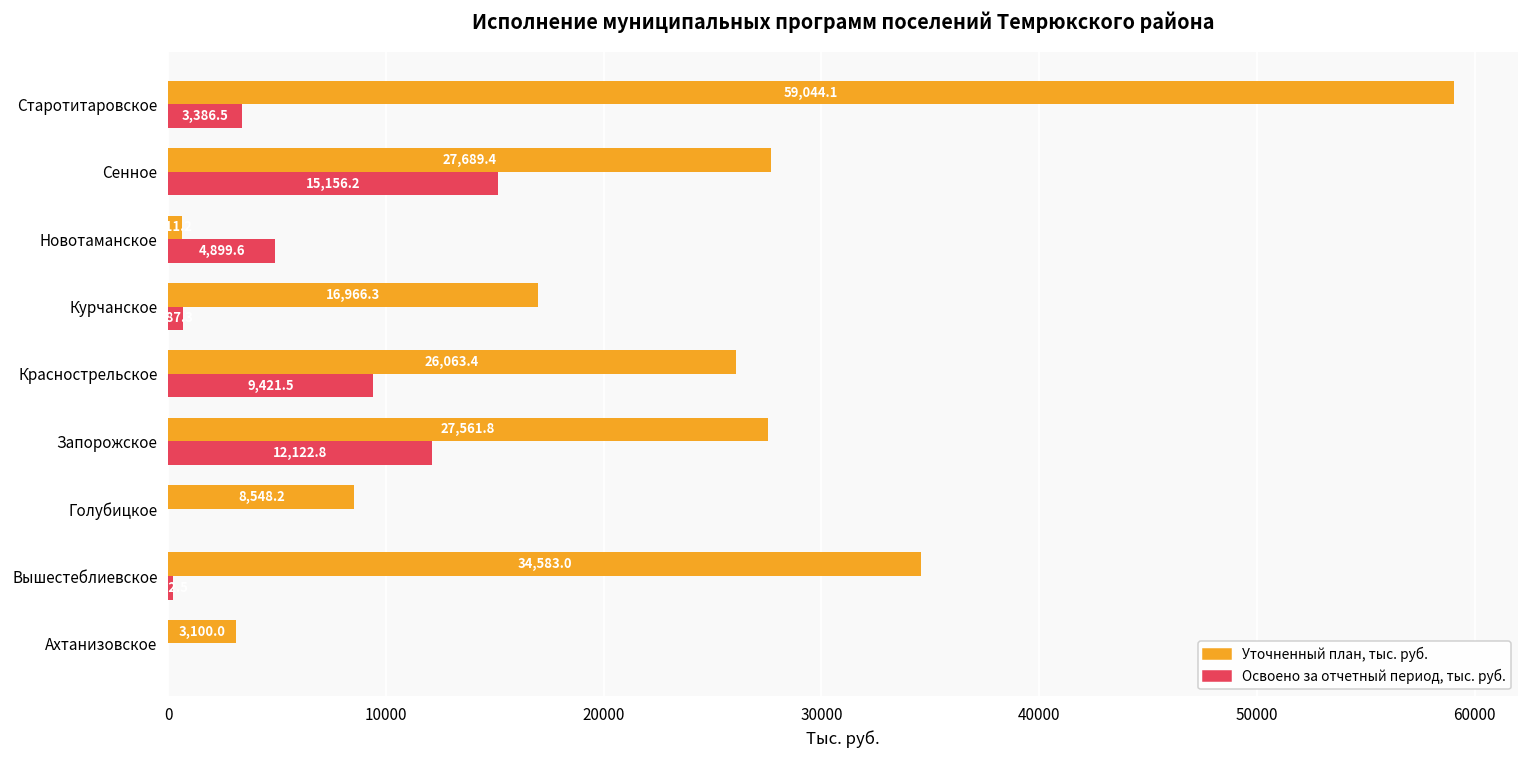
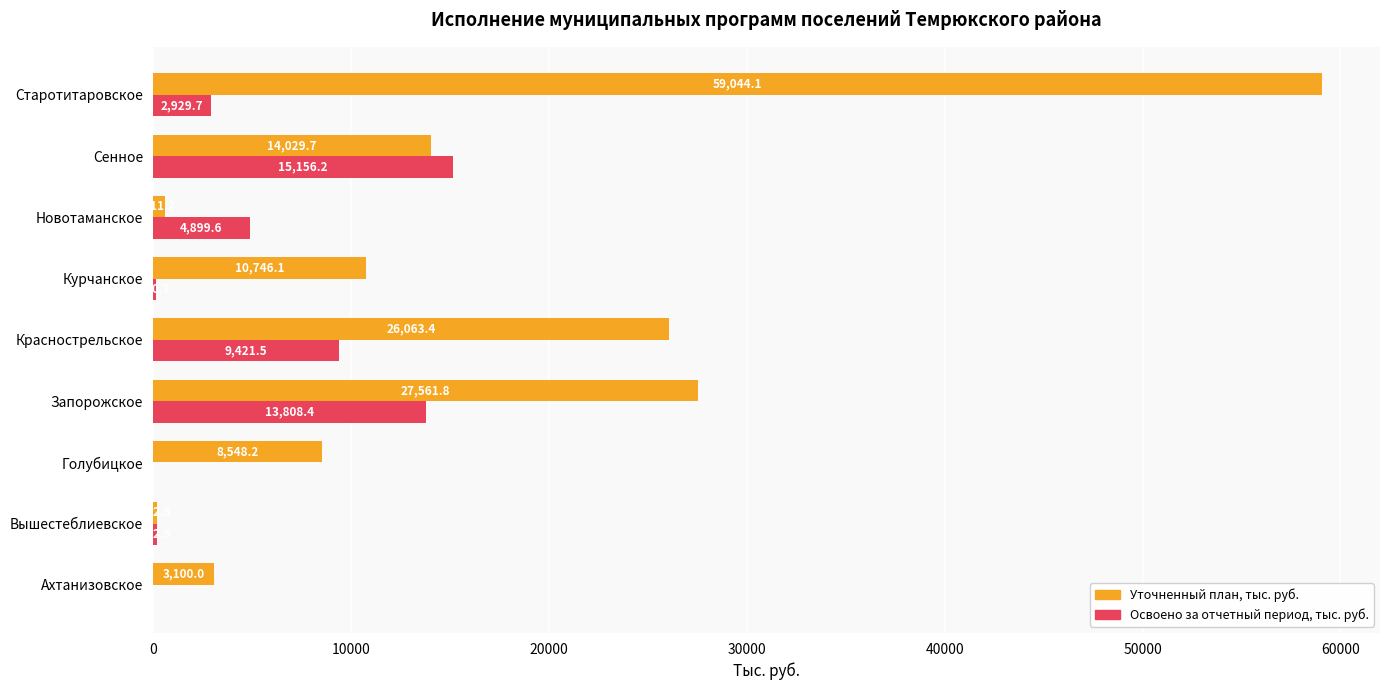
  {
    "Уточненный план, тыс. руб.": {
      "Старотитаровское": "59,044.1",
-     "Сенное": "27,689.4",
-     "Курчанское": "16,966.3",
+     "Сенное": "14,029.7",
+     "Курчанское": "10,746.1",
      "Краснострельское": "26,063.4",
      "Запорожское": "27,561.8",
      "Голубицкое": "8,548.2",
-     "Вышестеблиевское": "34600",
+     "Вышестеблиевское": "200",
      "Ахтанизовское": "3,100.0"
    },
    "Освоено за отчетный период, тыс. руб.": {
-     "Старотитаровское": "3,386.5",
+     "Старотитаровское": "2,929.7",
      "Сенное": "15,156.2",
      "Новотаманское": "4,899.6",
-     "Курчанское": "700",
+     "Курчанское": "100",
      "Краснострельское": "9,421.5",
-     "Запорожское": "12,122.8"
+     "Запорожское": "13,808.4"
    }
  }
